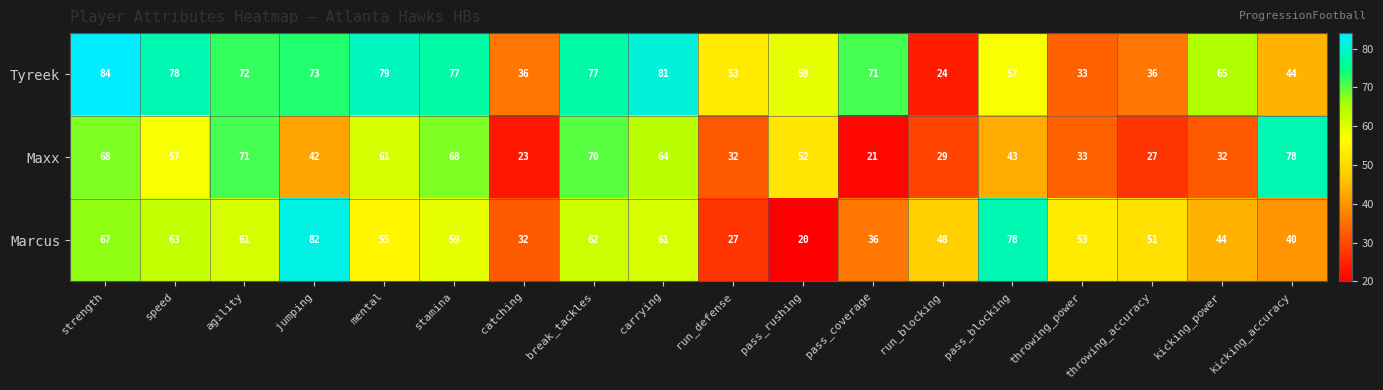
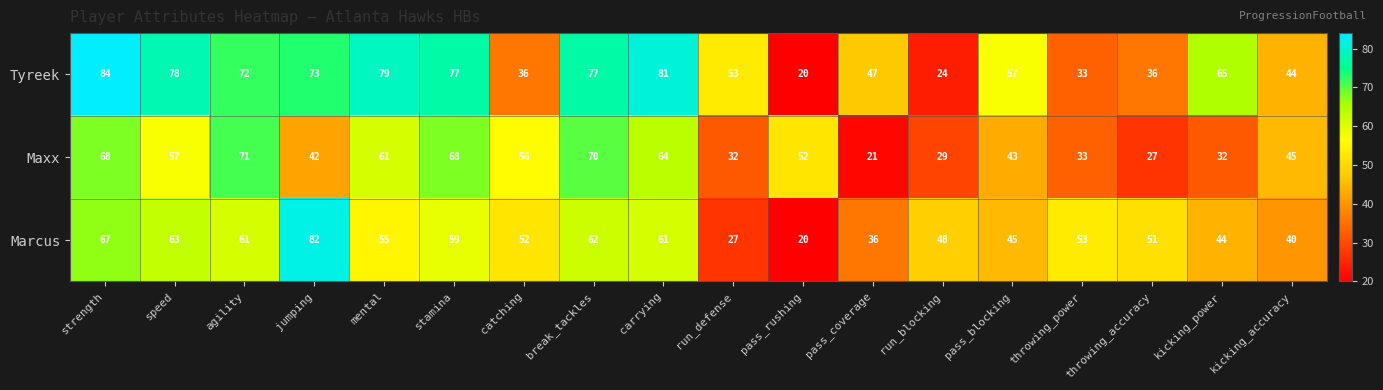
  {
    "Tyreek": {
      "strength": 84,
      "speed": 78,
      "agility": 72,
      "jumping": 73,
      "mental": 79,
      "stamina": 77,
      "catching": 36,
      "break_tackles": 77,
      "carrying": 81,
      "run_defense": 53,
-     "pass_rushing": 59,
-     "pass_coverage": 71,
+     "pass_rushing": 20,
+     "pass_coverage": 47,
      "run_blocking": 24,
      "pass_blocking": 57,
      "throwing_power": 33,
      "throwing_accuracy": 36,
      "kicking_power": 65,
      "kicking_accuracy": 44
    },
    "Maxx": {
      "strength": 68,
      "speed": 57,
      "agility": 71,
      "jumping": 42,
      "mental": 61,
      "stamina": 68,
-     "catching": 23,
+     "catching": 56,
      "break_tackles": 70,
      "carrying": 64,
      "run_defense": 32,
      "pass_rushing": 52,
      "pass_coverage": 21,
      "run_blocking": 29,
      "pass_blocking": 43,
      "throwing_power": 33,
      "throwing_accuracy": 27,
      "kicking_power": 32,
-     "kicking_accuracy": 78
+     "kicking_accuracy": 45
    },
    "Marcus": {
      "strength": 67,
      "speed": 63,
      "agility": 61,
      "jumping": 82,
      "mental": 55,
      "stamina": 59,
-     "catching": 32,
+     "catching": 52,
      "break_tackles": 62,
      "carrying": 61,
      "run_defense": 27,
      "pass_rushing": 20,
      "pass_coverage": 36,
      "run_blocking": 48,
-     "pass_blocking": 78,
+     "pass_blocking": 45,
      "throwing_power": 53,
      "throwing_accuracy": 51,
      "kicking_power": 44,
      "kicking_accuracy": 40
    }
  }
